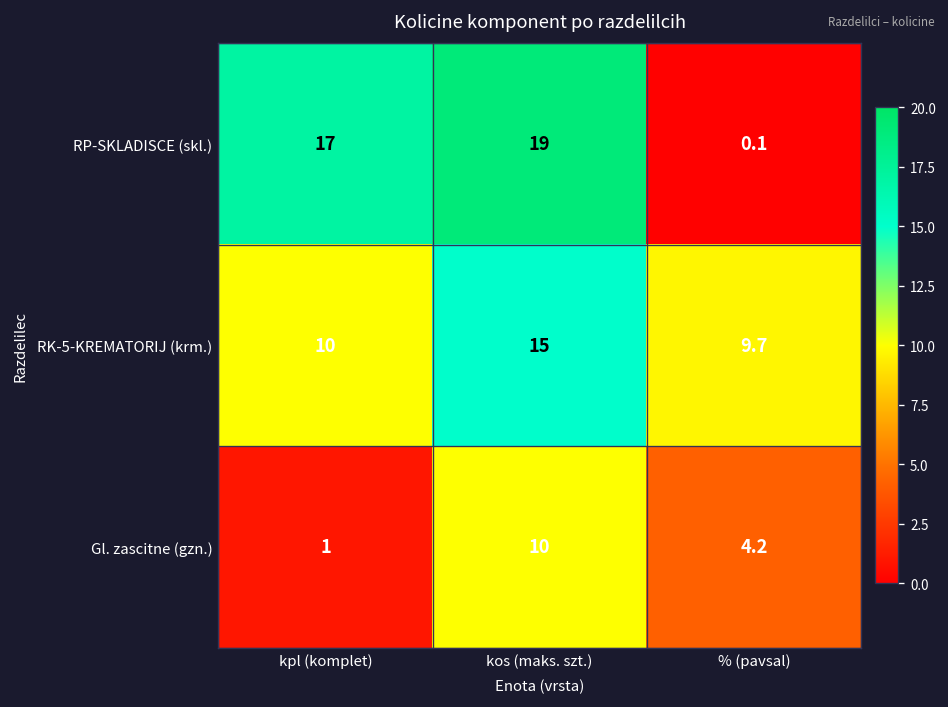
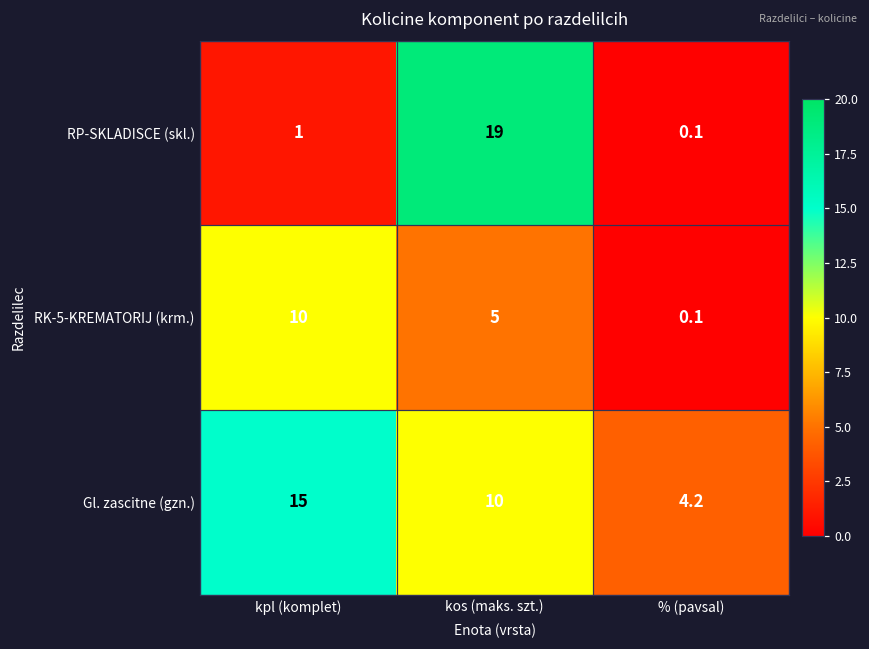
  {
    "RP-SKLADISCE (skl.)": {
-     "kpl (komplet)": 17,
+     "kpl (komplet)": 1,
      "kos (maks. szt.)": 19,
      "% (pavsal)": 0.1
    },
    "RK-5-KREMATORIJ (krm.)": {
      "kpl (komplet)": 10,
-     "kos (maks. szt.)": 15,
-     "% (pavsal)": 9.7
+     "kos (maks. szt.)": 5,
+     "% (pavsal)": 0.1
    },
    "Gl. zascitne (gzn.)": {
-     "kpl (komplet)": 1,
+     "kpl (komplet)": 15,
      "kos (maks. szt.)": 10,
      "% (pavsal)": 4.2
    }
  }
